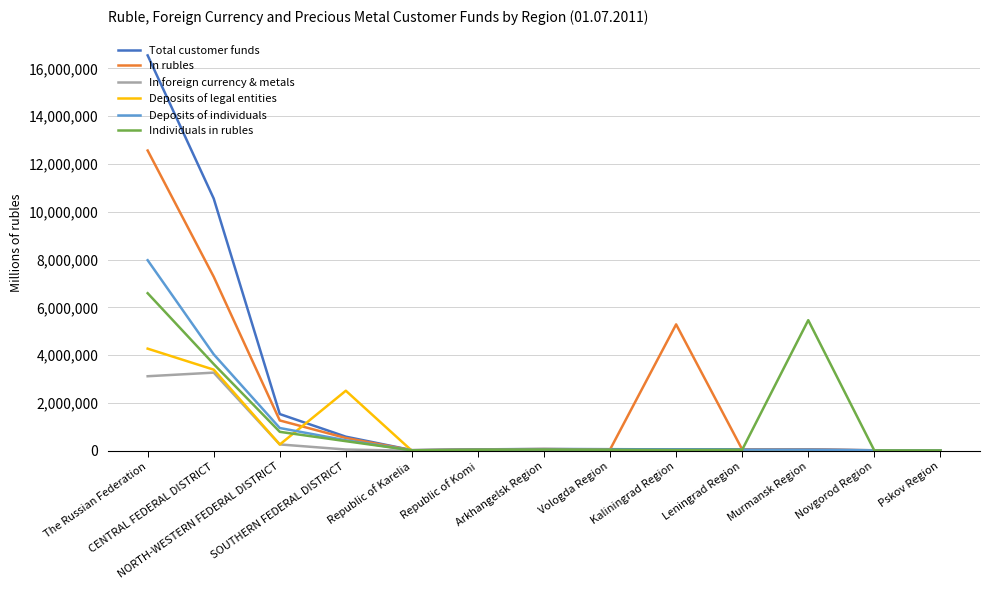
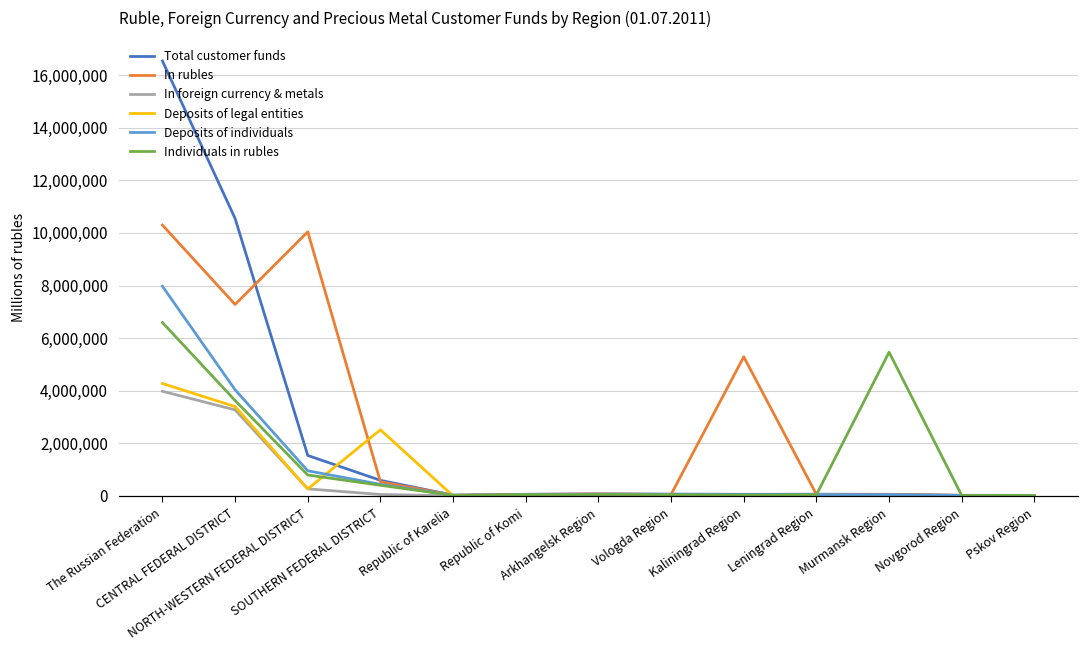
  {
    "In rubles": {
-     "The Russian Federation": "12,600,000",
+     "The Russian Federation": "10,300,000",
      "CENTRAL FEDERAL DISTRICT": "7,300,000",
-     "NORTH-WESTERN FEDERAL DISTRICT": "1,300,000",
+     "NORTH-WESTERN FEDERAL DISTRICT": "10,000,000",
      "Kaliningrad Region": "5,300,000"
    },
    "In foreign currency & metals": {
-     "The Russian Federation": "3,100,000",
+     "The Russian Federation": "4,000,000",
      "CENTRAL FEDERAL DISTRICT": "3,300,000",
      "SOUTHERN FEDERAL DISTRICT": "100,000"
    },
    "Deposits of legal entities": {
      "The Russian Federation": "4,300,000",
      "CENTRAL FEDERAL DISTRICT": "3,400,000",
      "SOUTHERN FEDERAL DISTRICT": "2,500,000"
    },
    "Individuals in rubles": {
      "The Russian Federation": "6,600,000",
      "CENTRAL FEDERAL DISTRICT": "3,600,000",
      "NORTH-WESTERN FEDERAL DISTRICT": "800,000",
      "Murmansk Region": "5,500,000"
    }
  }
